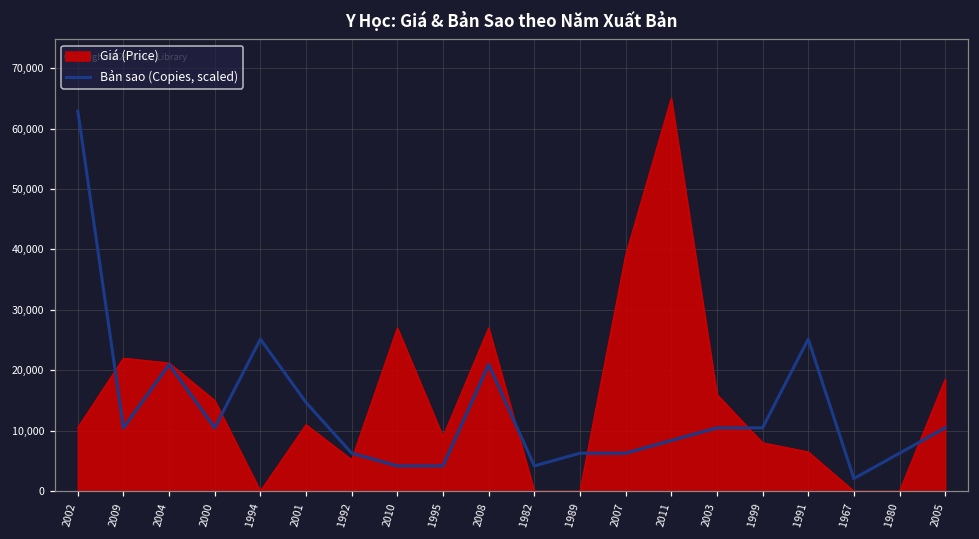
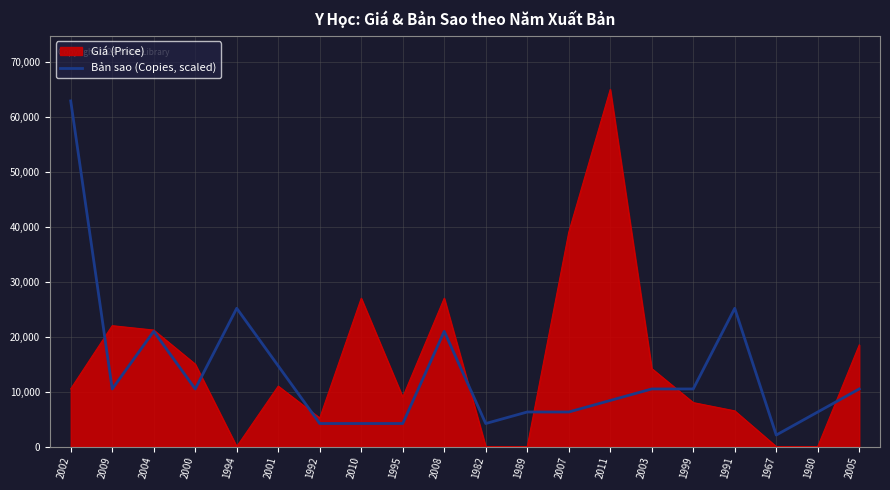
  {
    "Giá (Price)": {
      "2002": "11,000",
      "2009": "22,000",
      "2000": "15,000",
      "1994": "0",
      "2001": "11,000",
      "1992": "5,000",
      "2010": "27,000",
      "1995": "9,000",
      "2008": "27,000",
      "1982": "0",
      "1989": "0",
      "2007": "39,000",
      "2011": "65,000",
-     "2003": "16,000",
+     "2003": "14,000",
      "1999": "8,000",
      "1991": "7,000",
      "1967": "0",
      "1980": "0",
      "2005": "19,000"
    },
    "Bản sao (Copies, scaled)": {
      "2002": "63,000",
      "2009": "10,000",
      "2000": "10,000",
      "1994": "25,000",
      "2001": "15,000",
-     "1992": "6,000",
+     "1992": "4,000",
      "2010": "4,000",
      "1995": "4,000",
      "2008": "21,000",
      "1982": "4,000",
      "1989": "6,000",
      "2007": "6,000",
      "2011": "8,000",
      "2003": "10,000",
      "1999": "10,000",
      "1991": "25,000",
      "1967": "2,000",
      "1980": "6,000",
      "2005": "10,000"
    }
  }
